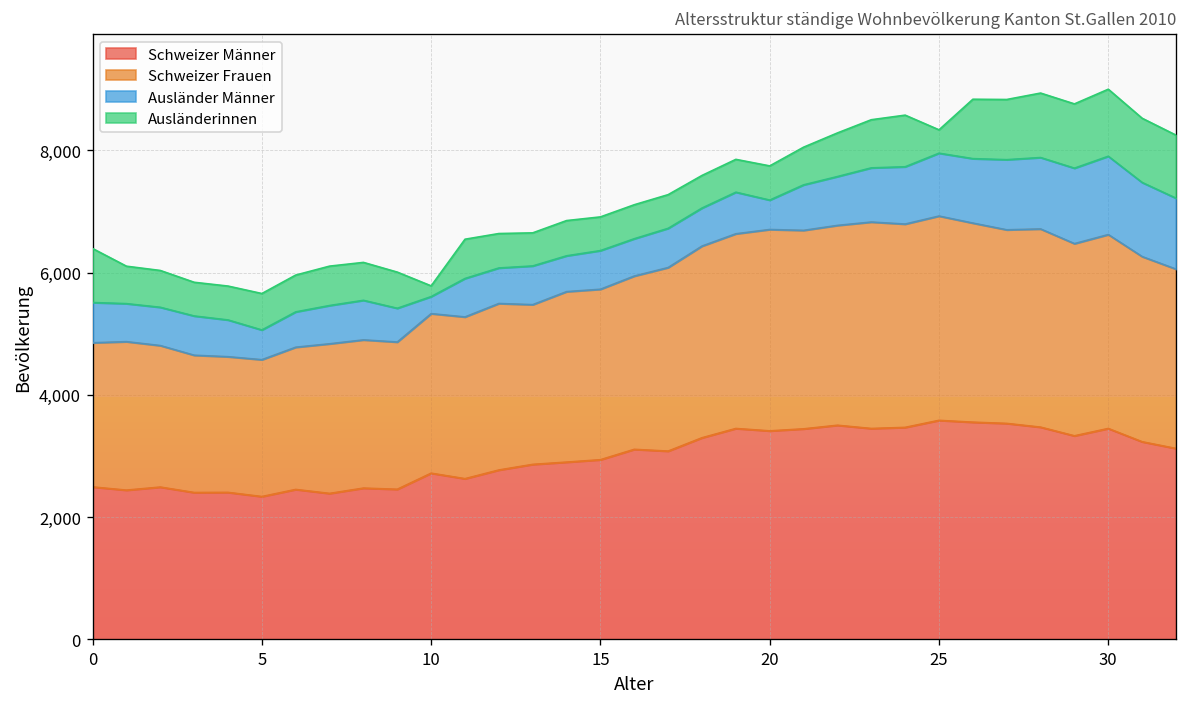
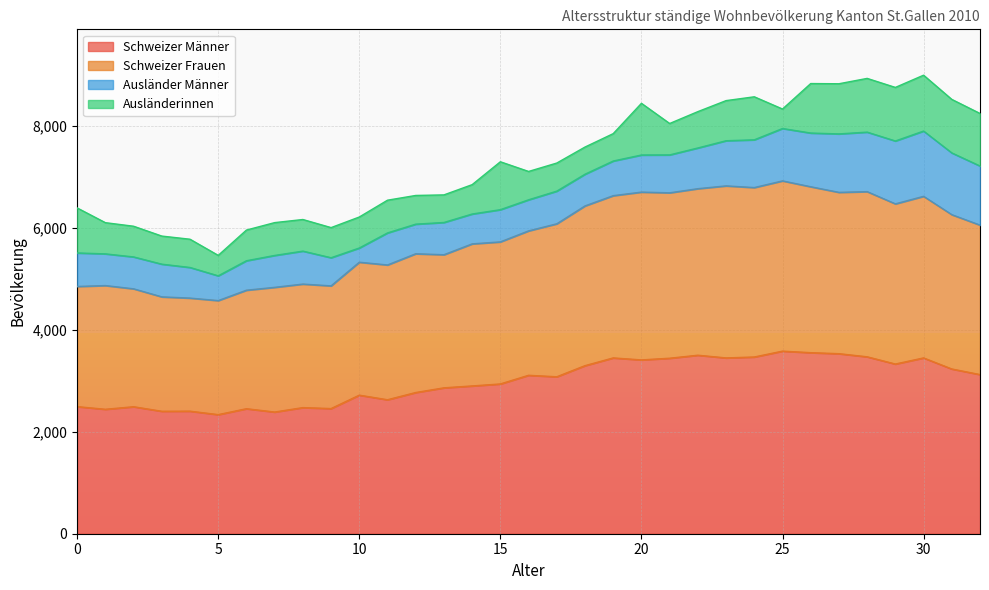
  {
    "Ausländer Männer": {
      "0": "700",
      "5": "500",
      "10": "300",
      "15": "600",
-     "20": "500",
+     "20": "700",
      "25": "1,000",
      "30": "1,300"
    },
    "Ausländerinnen": {
      "0": "900",
-     "5": "600",
-     "10": "200",
-     "15": "600",
-     "20": "600",
+     "5": "400",
+     "10": "600",
+     "15": "900",
+     "20": "1,000",
      "25": "400",
      "30": "1,100"
    }
  }
